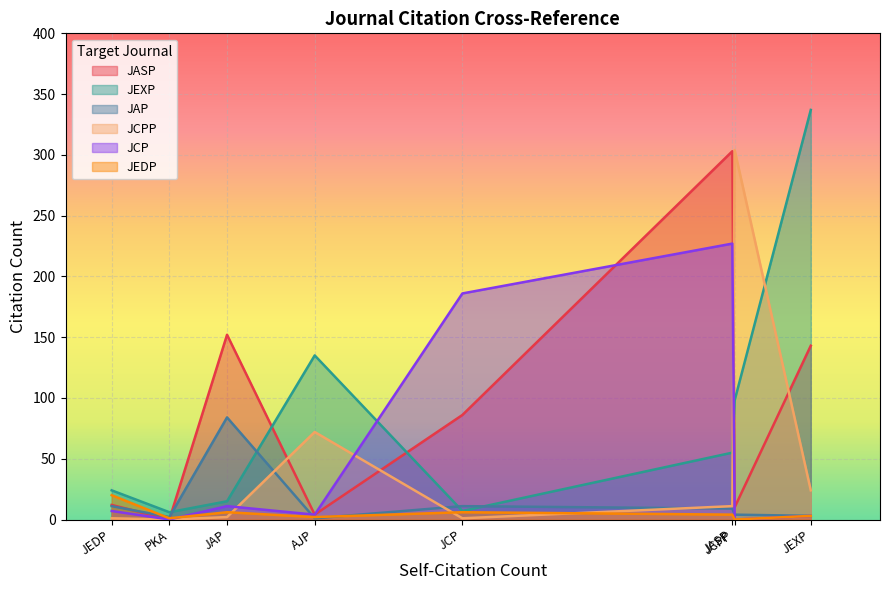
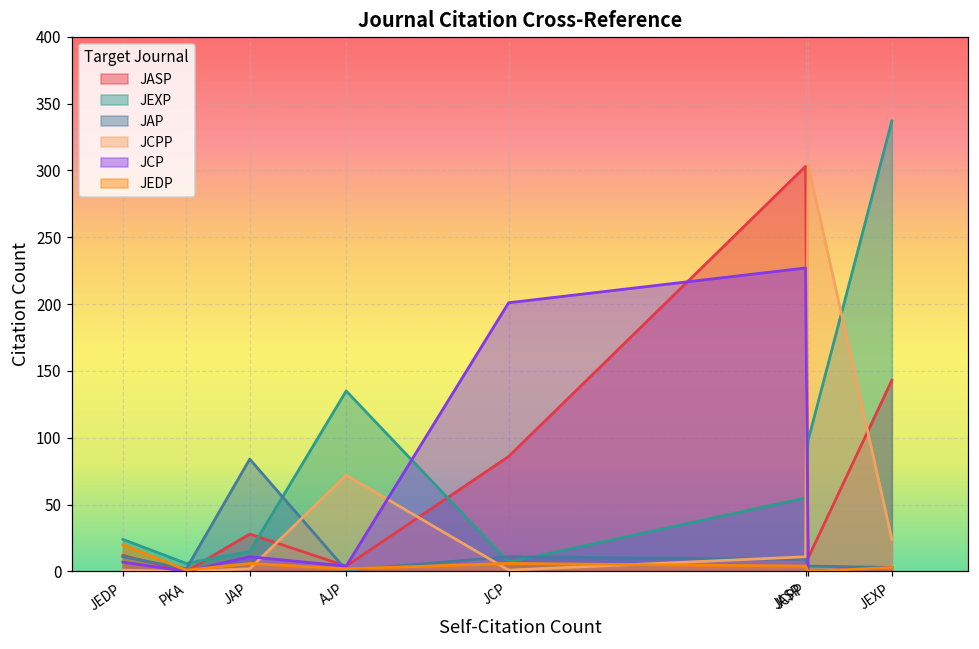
  {
    "JASP": {
-     "JAP": 152,
+     "JAP": 28,
      "JCP": 86,
      "JASP": 303,
      "JCPP": 10,
      "JEXP": 143
    },
    "JCPP": {
      "JEDP": 1,
      "JAP": 2,
      "AJP": 72,
      "JCP": 1,
      "JCPP": 304,
      "JEXP": 24
    },
    "JCP": {
      "JEDP": 7,
      "JAP": 11,
-     "JCP": 186,
+     "JCP": 201,
      "JASP": 227
    },
    "JEDP": {
      "JEDP": 20,
      "JAP": 6
    }
  }
